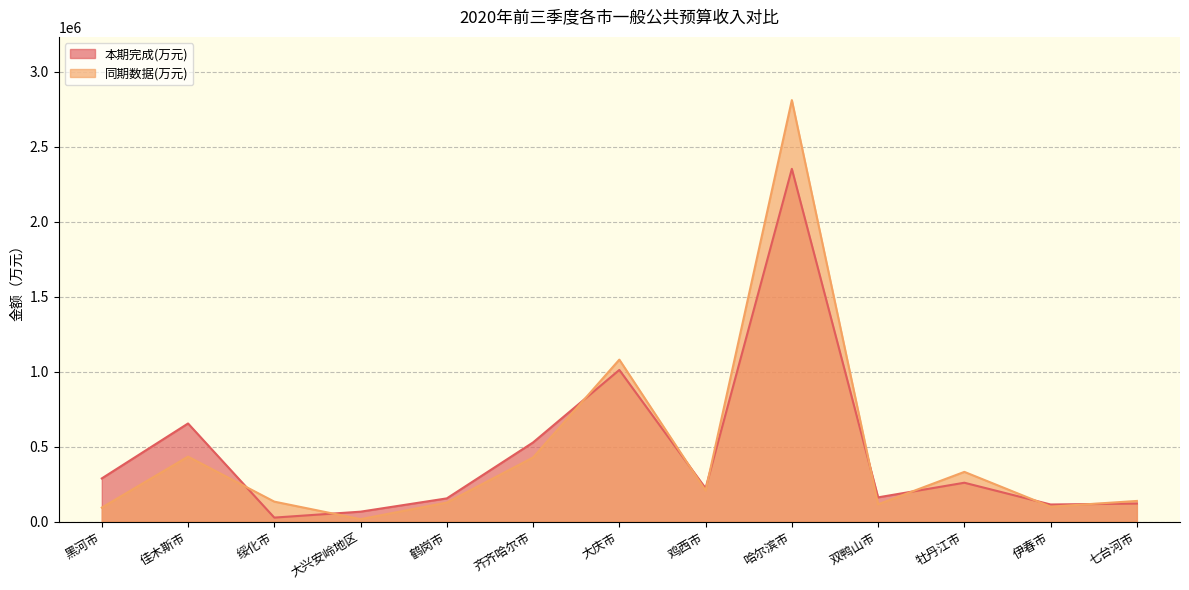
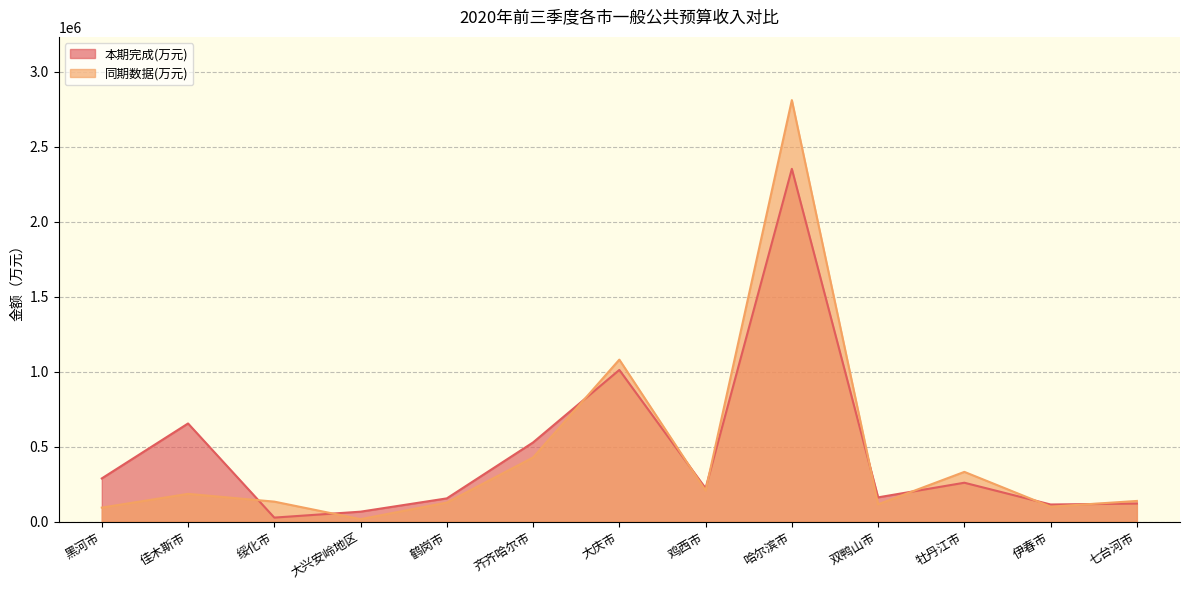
  {
    "本期完成(万元)": {
      "黑河市": 290000,
      "佳木斯市": 650000,
      "绥化市": 30000,
      "大兴安岭地区": 70000,
      "鹤岗市": 150000,
      "齐齐哈尔市": 530000,
      "大庆市": 1010000,
      "哈尔滨市": 2350000,
      "双鸭山市": 160000,
      "牡丹江市": 260000,
      "七台河市": 120000
    },
    "同期数据(万元)": {
      "黑河市": 90000,
-     "佳木斯市": 430000,
+     "佳木斯市": 180000,
      "绥化市": 130000,
      "大兴安岭地区": 20000,
      "鹤岗市": 130000,
      "齐齐哈尔市": 430000,
      "大庆市": 1080000,
      "哈尔滨市": 2810000,
      "双鸭山市": 110000,
      "牡丹江市": 330000,
      "七台河市": 140000
    }
  }
